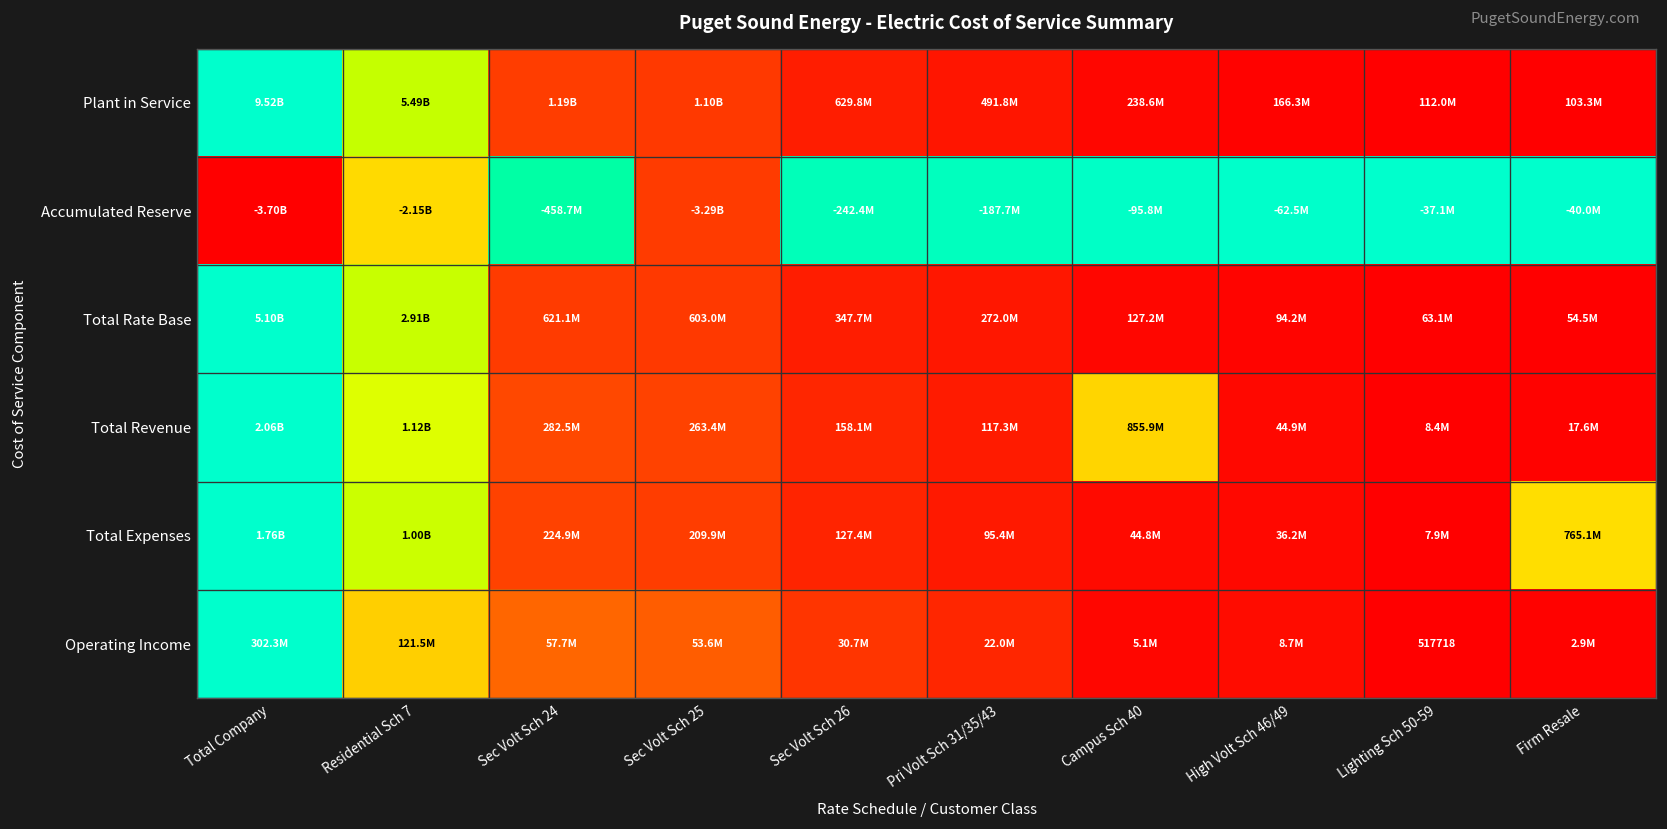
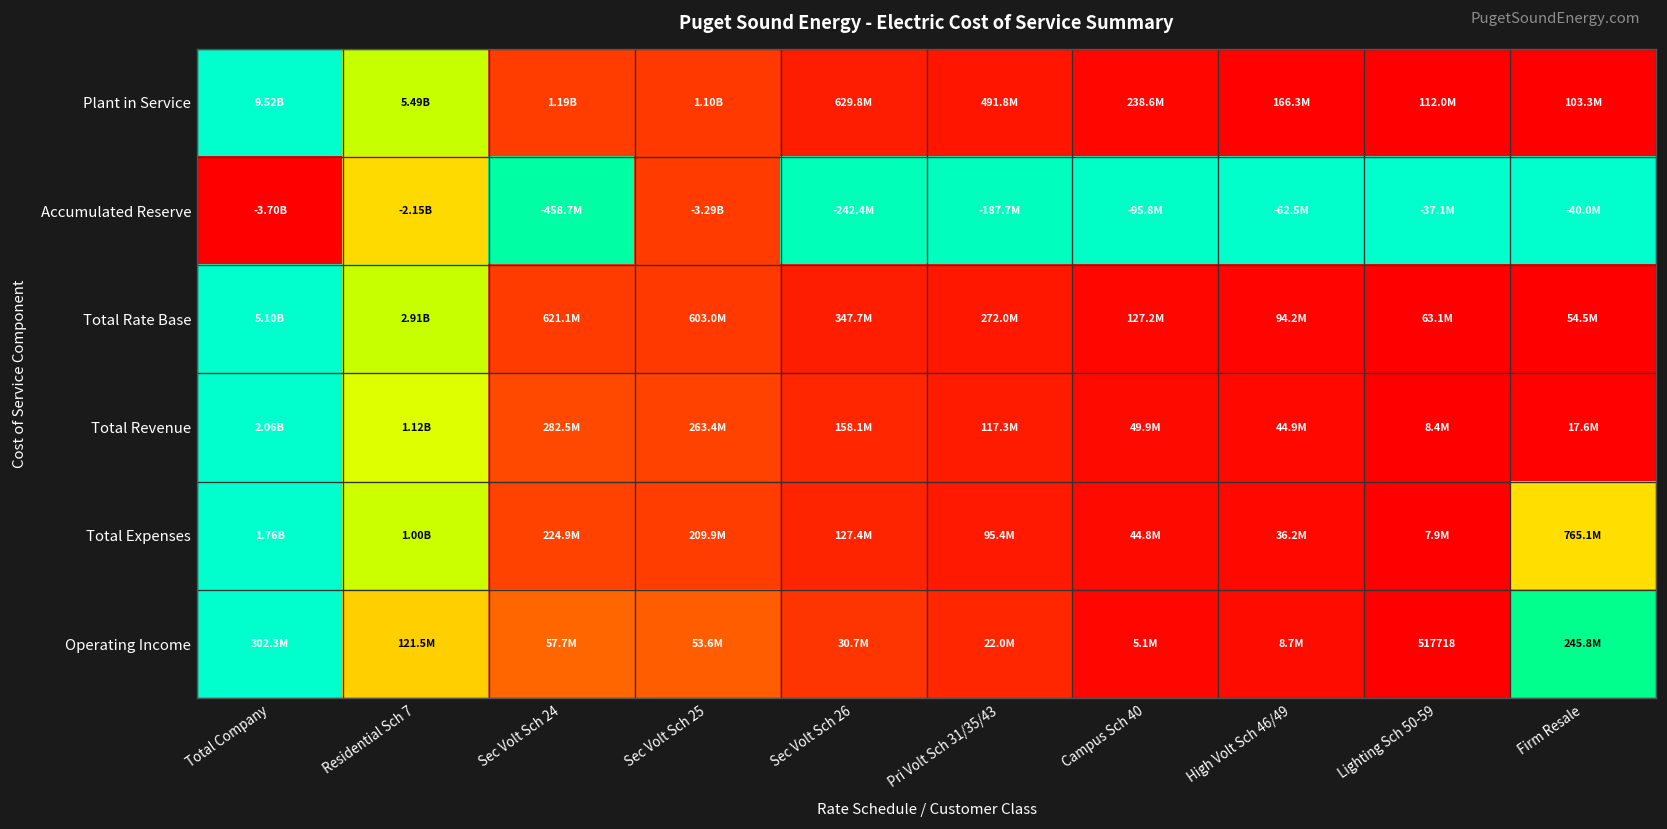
  {
    "Plant in Service": {
      "Total Company": "9.52B",
      "Residential Sch 7": "5.49B",
      "Sec Volt Sch 24": "1.19B",
      "Sec Volt Sch 25": "1.10B",
      "Sec Volt Sch 26": "629.8M",
      "Pri Volt Sch 31/35/43": "491.8M",
      "Campus Sch 40": "238.6M",
      "High Volt Sch 46/49": "166.3M",
      "Lighting Sch 50-59": "112.0M",
      "Firm Resale": "103.3M"
    },
    "Accumulated Reserve": {
      "Total Company": "-3.70B",
      "Residential Sch 7": "-2.15B",
      "Sec Volt Sch 24": "-458.7M",
      "Sec Volt Sch 25": "-3.29B",
      "Sec Volt Sch 26": "-242.4M",
      "Pri Volt Sch 31/35/43": "-187.7M",
      "Campus Sch 40": "-95.8M",
      "High Volt Sch 46/49": "-62.5M",
      "Lighting Sch 50-59": "-37.1M",
      "Firm Resale": "-40.0M"
    },
    "Total Rate Base": {
      "Total Company": "5.10B",
      "Residential Sch 7": "2.91B",
      "Sec Volt Sch 24": "621.1M",
      "Sec Volt Sch 25": "603.0M",
      "Sec Volt Sch 26": "347.7M",
      "Pri Volt Sch 31/35/43": "272.0M",
      "Campus Sch 40": "127.2M",
      "High Volt Sch 46/49": "94.2M",
      "Lighting Sch 50-59": "63.1M",
      "Firm Resale": "54.5M"
    },
    "Total Revenue": {
      "Total Company": "2.06B",
      "Residential Sch 7": "1.12B",
      "Sec Volt Sch 24": "282.5M",
      "Sec Volt Sch 25": "263.4M",
      "Sec Volt Sch 26": "158.1M",
      "Pri Volt Sch 31/35/43": "117.3M",
-     "Campus Sch 40": "855.9M",
+     "Campus Sch 40": "49.9M",
      "High Volt Sch 46/49": "44.9M",
      "Lighting Sch 50-59": "8.4M",
      "Firm Resale": "17.6M"
    },
    "Total Expenses": {
      "Total Company": "1.76B",
      "Residential Sch 7": "1.00B",
      "Sec Volt Sch 24": "224.9M",
      "Sec Volt Sch 25": "209.9M",
      "Sec Volt Sch 26": "127.4M",
      "Pri Volt Sch 31/35/43": "95.4M",
      "Campus Sch 40": "44.8M",
      "High Volt Sch 46/49": "36.2M",
      "Lighting Sch 50-59": "7.9M",
      "Firm Resale": "765.1M"
    },
    "Operating Income": {
      "Total Company": "302.3M",
      "Residential Sch 7": "121.5M",
      "Sec Volt Sch 24": "57.7M",
      "Sec Volt Sch 25": "53.6M",
      "Sec Volt Sch 26": "30.7M",
      "Pri Volt Sch 31/35/43": "22.0M",
      "Campus Sch 40": "5.1M",
      "High Volt Sch 46/49": "8.7M",
      "Lighting Sch 50-59": "517718",
-     "Firm Resale": "2.9M"
+     "Firm Resale": "245.8M"
    }
  }
